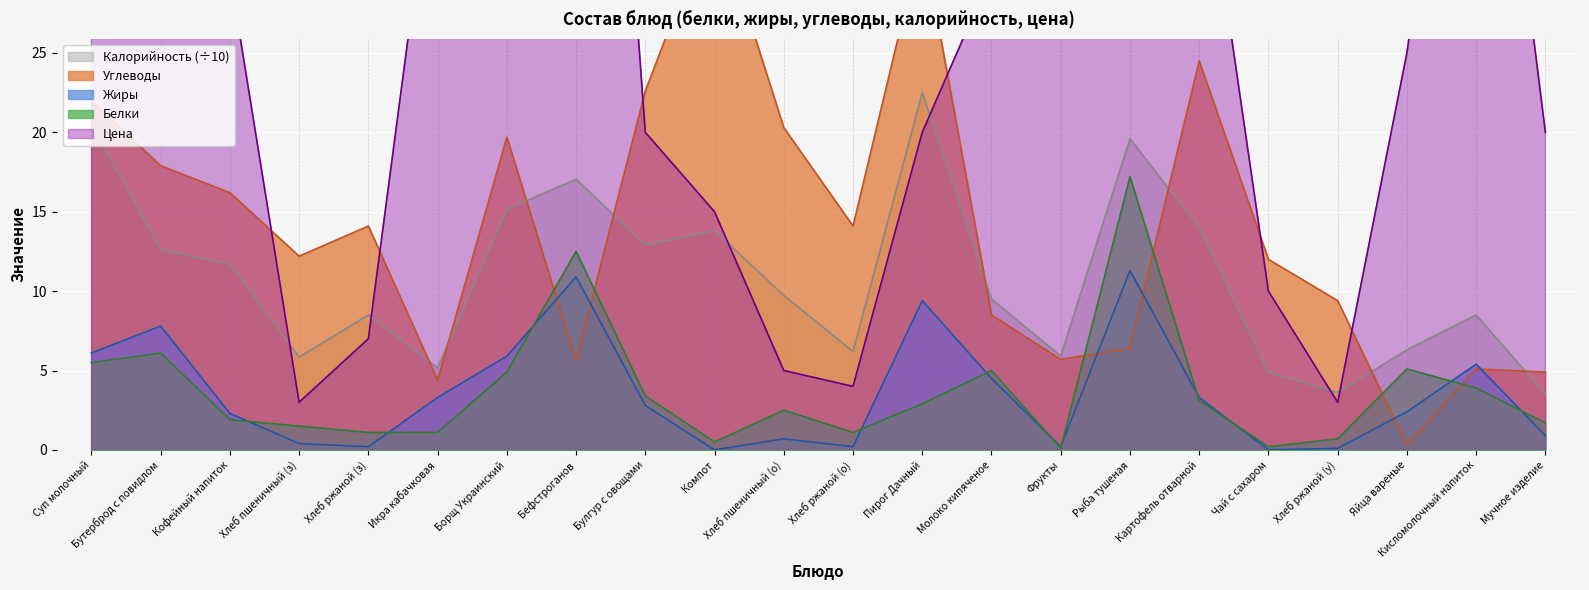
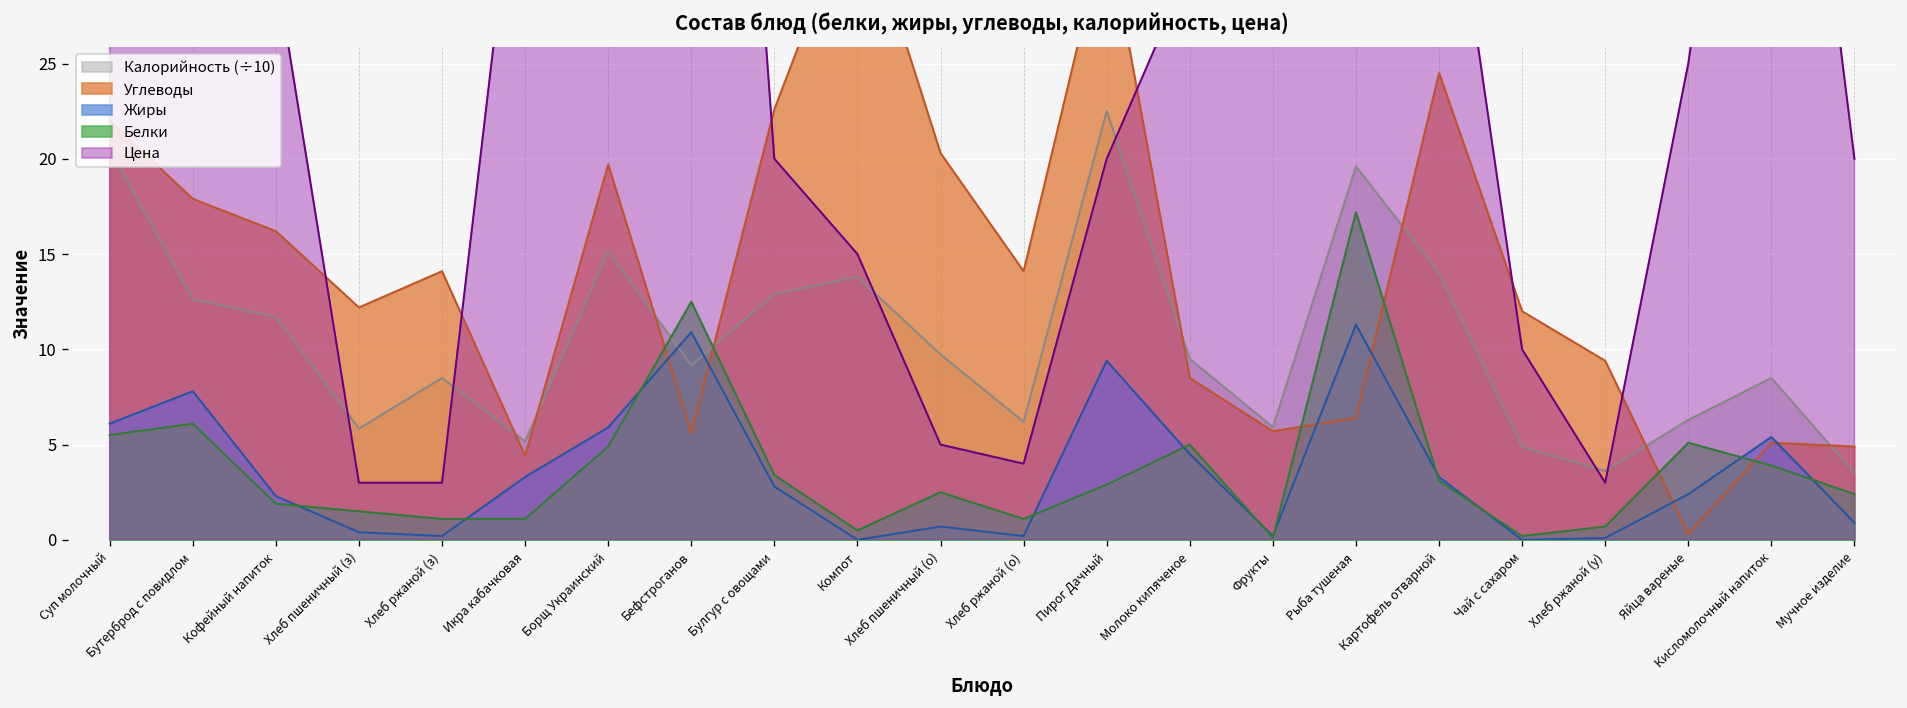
  {
    "Калорийность (÷10)": {
      "Бутерброд с повидлом": 12.6,
      "Кофейный напиток": 11.7,
      "Хлеб пшеничный (з)": 5.8,
      "Хлеб ржаной (з)": 8.5,
      "Икра кабачковая": 5.2,
      "Борщ Украинский": 15.2,
-     "Бефстроганов": 17.1,
+     "Бефстроганов": 9.2,
      "Булгур с овощами": 12.9,
      "Компот": 13.8,
      "Хлеб пшеничный (о)": 9.7,
      "Хлеб ржаной (о)": 6.2,
      "Пирог Дачный": 22.5,
      "Молоко кипяченое": 9.5,
      "Фрукты": 5.9,
      "Рыба тушеная": 19.6,
      "Картофель отварной": 14.0,
      "Чай с сахаром": 4.9,
      "Хлеб ржаной (у)": 3.6,
      "Яйца вареные": 6.3,
      "Кисломолочный напиток": 8.5,
      "Мучное изделие": 3.5
    },
    "Углеводы": {
      "Бутерброд с повидлом": 17.9,
      "Кофейный напиток": 16.2,
      "Хлеб пшеничный (з)": 12.2,
      "Хлеб ржаной (з)": 14.1,
      "Икра кабачковая": 4.4,
      "Борщ Украинский": 19.7,
      "Бефстроганов": 5.6,
      "Булгур с овощами": 22.6,
      "Хлеб пшеничный (о)": 20.3,
      "Хлеб ржаной (о)": 14.1,
      "Молоко кипяченое": 8.5,
      "Фрукты": 5.7,
      "Рыба тушеная": 6.4,
      "Картофель отварной": 24.5,
      "Чай с сахаром": 12.0,
      "Хлеб ржаной (у)": 9.4,
      "Яйца вареные": 0.3,
      "Кисломолочный напиток": 5.1,
      "Мучное изделие": 4.9
    },
    "Жиры": {
      "Суп молочный": 6.1,
      "Бутерброд с повидлом": 7.8,
      "Кофейный напиток": 2.3,
      "Хлеб пшеничный (з)": 0.4,
      "Хлеб ржаной (з)": 0.2,
      "Икра кабачковая": 3.3,
      "Борщ Украинский": 5.9,
      "Бефстроганов": 10.9,
      "Булгур с овощами": 2.8,
      "Компот": 0.0,
      "Хлеб пшеничный (о)": 0.7,
      "Хлеб ржаной (о)": 0.2,
      "Пирог Дачный": 9.4,
      "Молоко кипяченое": 4.5,
      "Рыба тушеная": 11.3,
      "Картофель отварной": 3.3,
      "Чай с сахаром": 0.0,
      "Хлеб ржаной (у)": 0.1,
      "Яйца вареные": 2.4,
      "Кисломолочный напиток": 5.4,
      "Мучное изделие": 0.9
    },
    "Белки": {
      "Суп молочный": 5.5,
      "Бутерброд с повидлом": 6.1,
      "Кофейный напиток": 1.9,
      "Хлеб пшеничный (з)": 1.5,
      "Хлеб ржаной (з)": 1.1,
      "Икра кабачковая": 1.1,
      "Борщ Украинский": 4.9,
      "Бефстроганов": 12.5,
      "Булгур с овощами": 3.4,
      "Компот": 0.5,
      "Хлеб пшеничный (о)": 2.5,
      "Хлеб ржаной (о)": 1.1,
      "Пирог Дачный": 2.9,
      "Молоко кипяченое": 5.0,
      "Рыба тушеная": 17.2,
      "Картофель отварной": 3.1,
      "Чай с сахаром": 0.2,
      "Хлеб ржаной (у)": 0.7,
      "Яйца вареные": 5.1,
      "Кисломолочный напиток": 3.9,
-     "Мучное изделие": 1.7
+     "Мучное изделие": 2.4
    },
    "Цена": {
      "Хлеб пшеничный (з)": 3,
-     "Хлеб ржаной (з)": 7,
+     "Хлеб ржаной (з)": 3,
      "Булгур с овощами": 20,
      "Компот": 15,
      "Хлеб пшеничный (о)": 5,
      "Хлеб ржаной (о)": 4,
      "Пирог Дачный": 20,
      "Чай с сахаром": 10,
      "Хлеб ржаной (у)": 3,
      "Яйца вареные": 25,
      "Мучное изделие": 20
    }
  }
